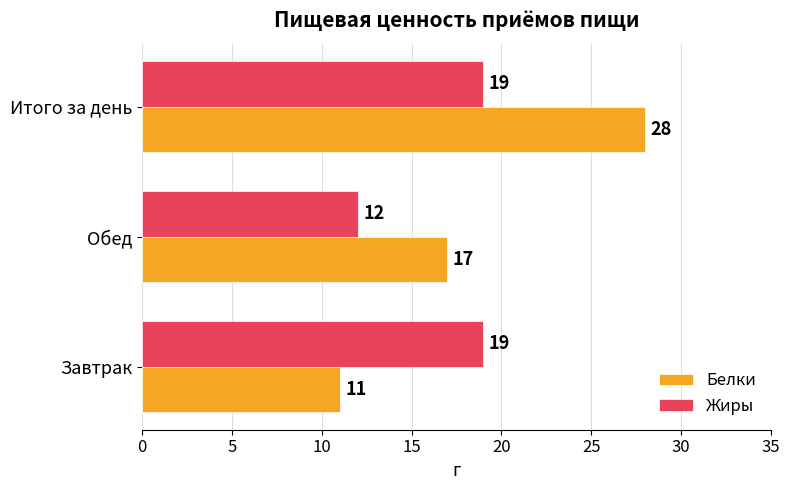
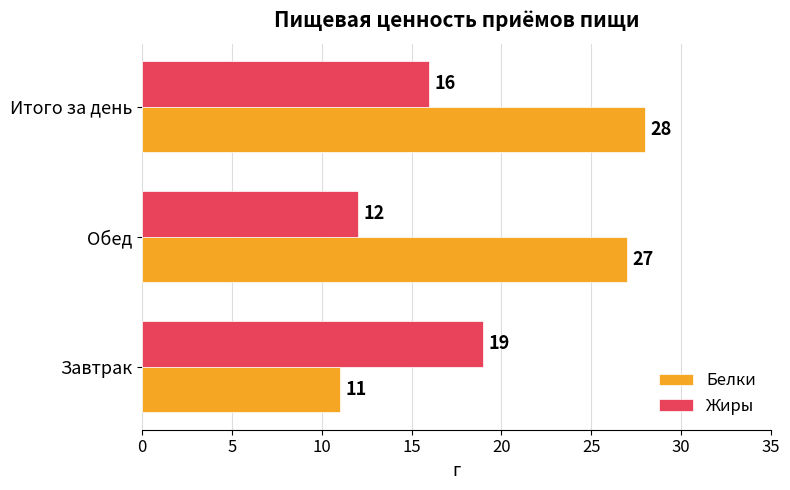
  {
    "Белки": {
      "Итого за день": 28,
-     "Обед": 17,
+     "Обед": 27,
      "Завтрак": 11
    },
    "Жиры": {
-     "Итого за день": 19,
+     "Итого за день": 16,
      "Обед": 12,
      "Завтрак": 19
    }
  }
